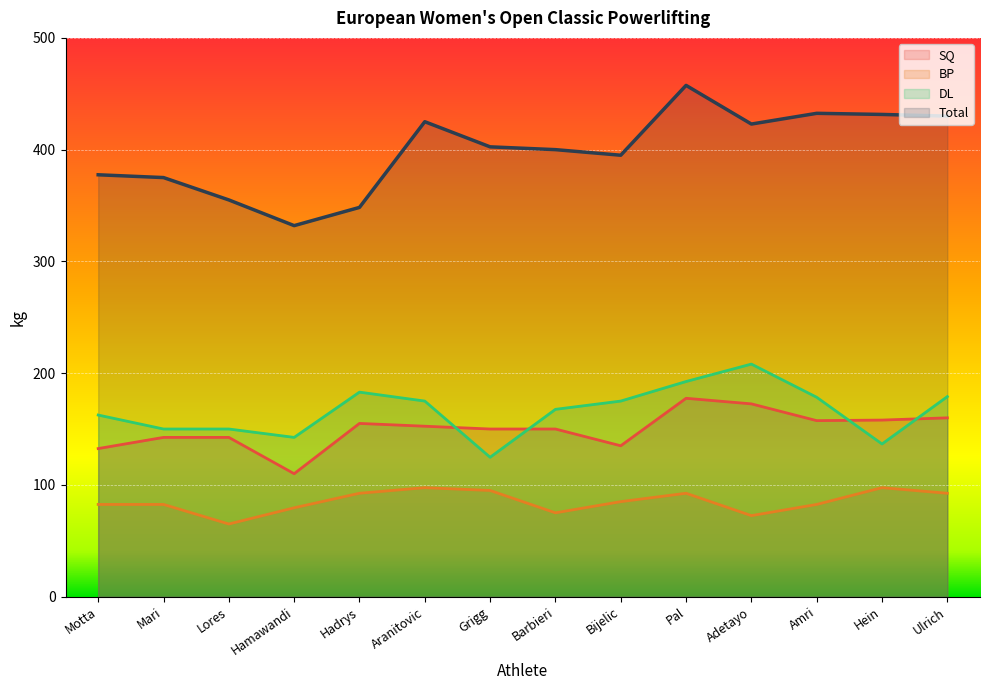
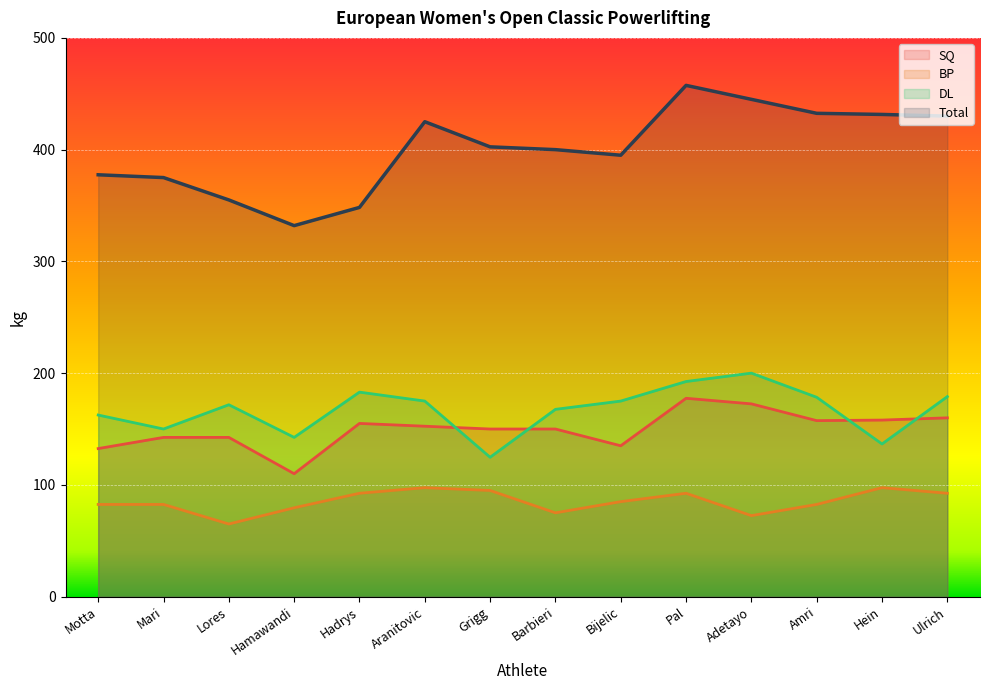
  {
    "DL": {
      "Motta": 163,
      "Mari": 150,
-     "Lores": 150,
+     "Lores": 172,
      "Hamawandi": 143,
      "Hadrys": 183,
      "Aranitovic": 175,
      "Grigg": 125,
      "Barbieri": 168,
      "Bijelic": 175,
      "Pal": 193,
-     "Adetayo": 208,
+     "Adetayo": 200,
      "Amri": 178,
      "Hein": 137,
      "Ulrich": 179
    },
    "Total": {
      "Motta": 378,
      "Mari": 375,
      "Lores": 355,
      "Hamawandi": 332,
      "Hadrys": 348,
      "Aranitovic": 425,
      "Grigg": 403,
      "Barbieri": 400,
      "Bijelic": 395,
      "Pal": 458,
-     "Adetayo": 423,
+     "Adetayo": 445,
      "Amri": 433,
      "Hein": 432
    }
  }
